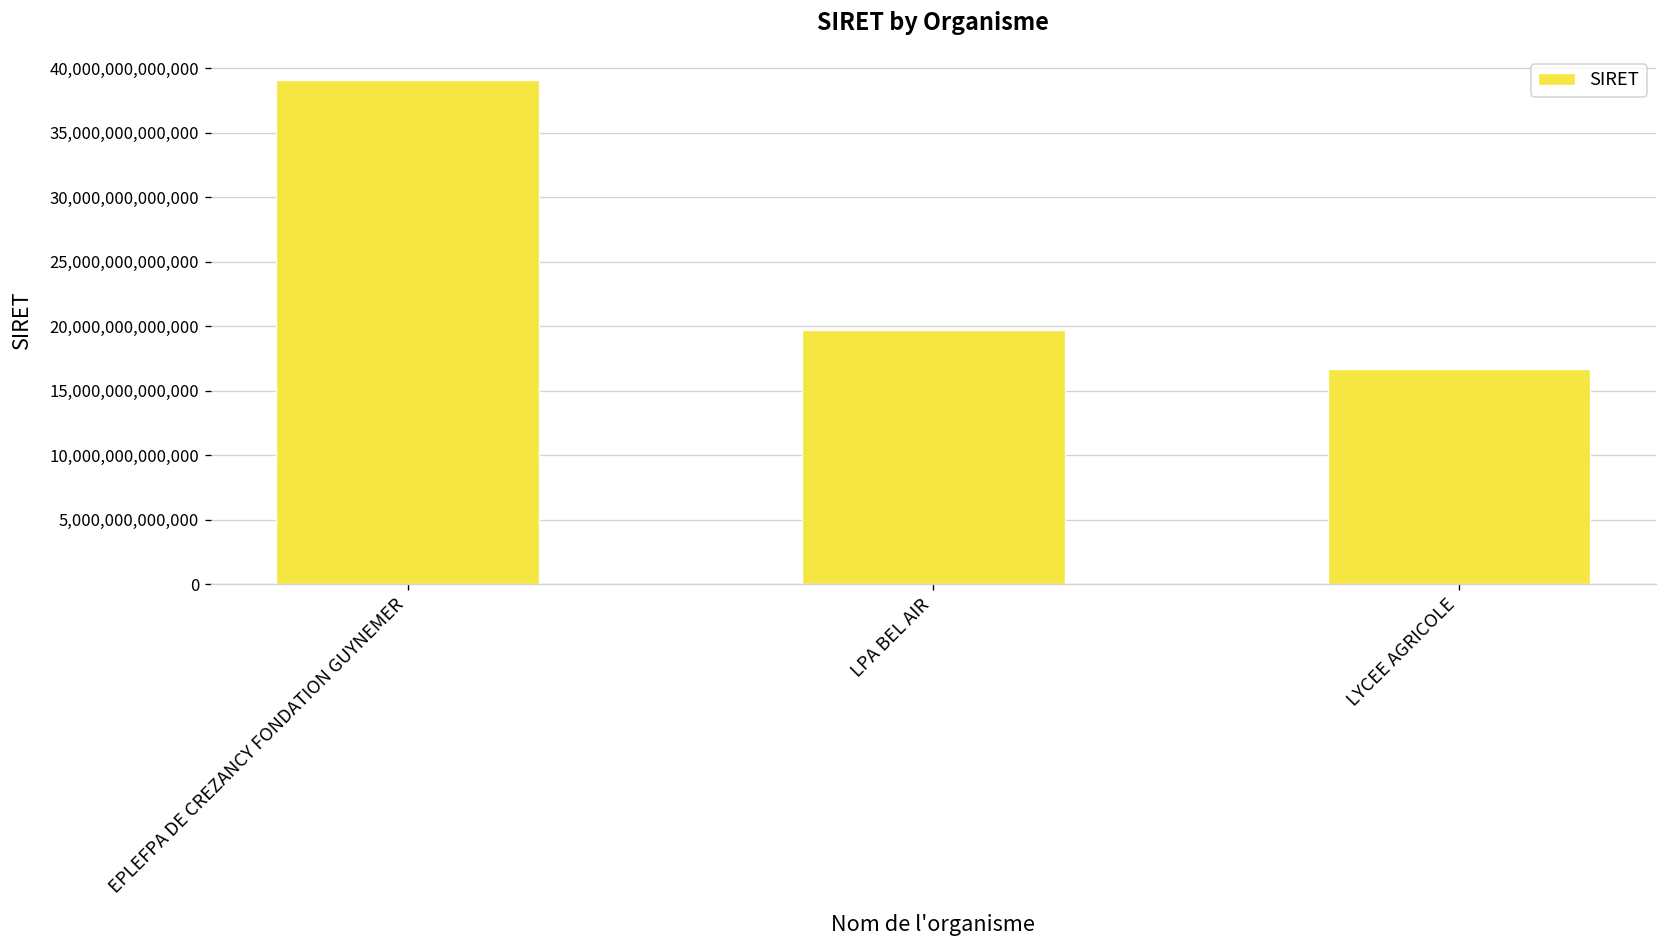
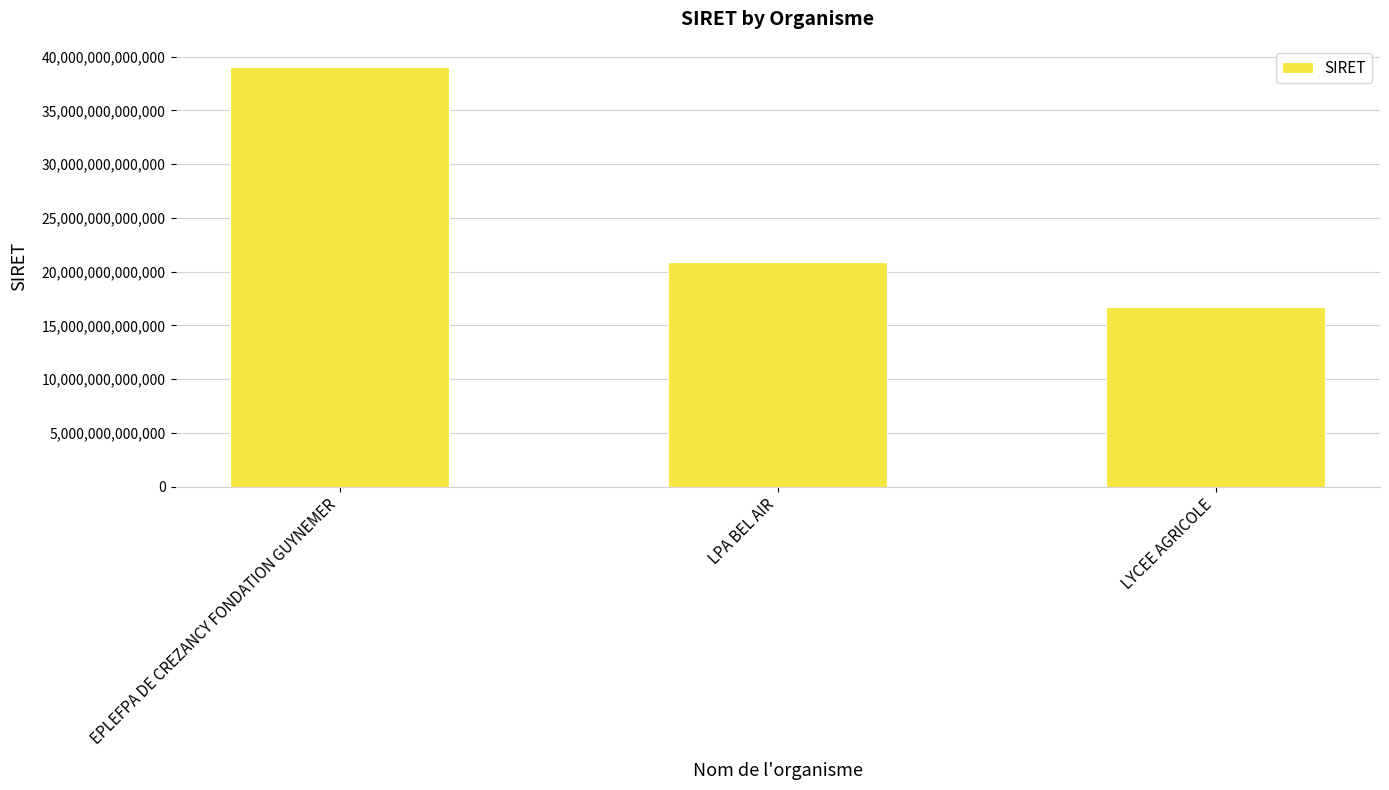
  {
    "EPLEFPA DE CREZANCY FONDATION GUYNEMER": "39,100,000,000,000",
-   "LPA BEL AIR": "19,700,000,000,000",
+   "LPA BEL AIR": "20,900,000,000,000",
    "LYCEE AGRICOLE": "16,700,000,000,000"
  }
